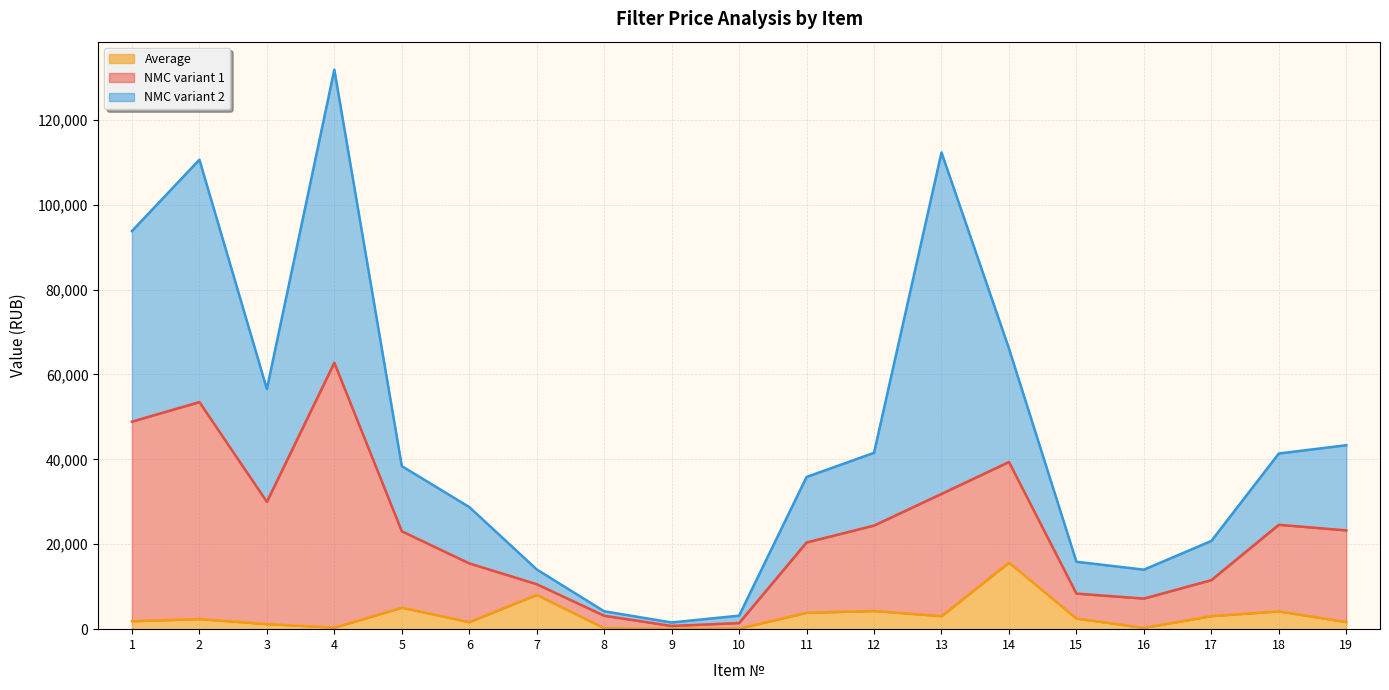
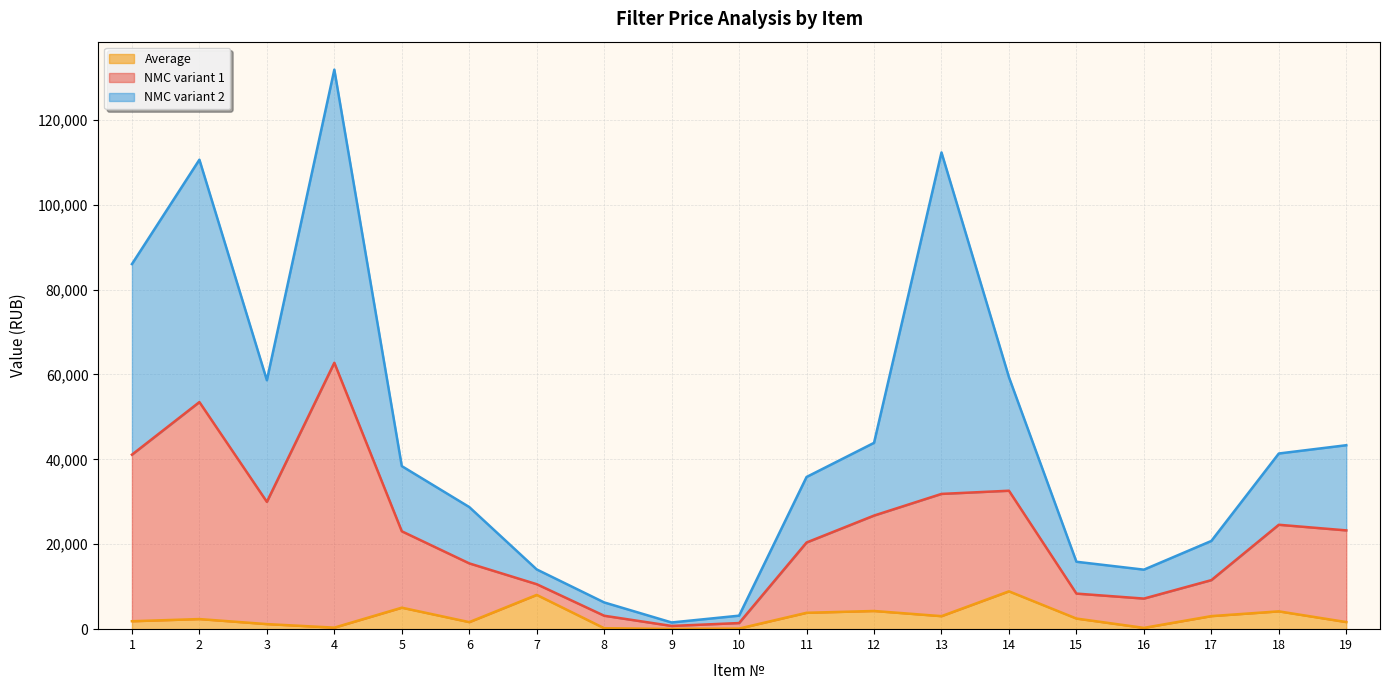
  {
    "Average": {
      "1": "2,000",
      "2": "2,000",
      "3": "1,000",
      "4": "0",
      "5": "5,000",
      "6": "2,000",
      "7": "8,000",
      "8": "0",
      "9": "0",
      "10": "0",
      "11": "4,000",
      "12": "4,000",
      "13": "3,000",
-     "14": "16,000",
+     "14": "9,000",
      "15": "3,000",
      "16": "0",
      "17": "3,000",
      "18": "4,000",
      "19": "2,000"
    },
    "NMC variant 1": {
-     "1": "47,000",
+     "1": "39,000",
      "2": "51,000",
      "3": "29,000",
      "4": "62,000",
      "5": "18,000",
      "6": "14,000",
      "7": "3,000",
      "8": "3,000",
      "9": "1,000",
      "10": "1,000",
      "11": "17,000",
-     "12": "20,000",
+     "12": "22,000",
      "13": "29,000",
      "14": "24,000",
      "15": "6,000",
      "16": "7,000",
      "17": "8,000",
      "18": "20,000",
      "19": "22,000"
    },
    "NMC variant 2": {
      "1": "45,000",
      "2": "57,000",
-     "3": "27,000",
+     "3": "29,000",
      "4": "69,000",
      "5": "15,000",
      "6": "13,000",
      "7": "3,000",
-     "8": "1,000",
+     "8": "3,000",
      "9": "1,000",
      "10": "2,000",
      "11": "15,000",
      "12": "17,000",
      "13": "80,000",
      "14": "27,000",
      "15": "8,000",
      "16": "7,000",
      "17": "9,000",
      "18": "17,000",
      "19": "20,000"
    }
  }
